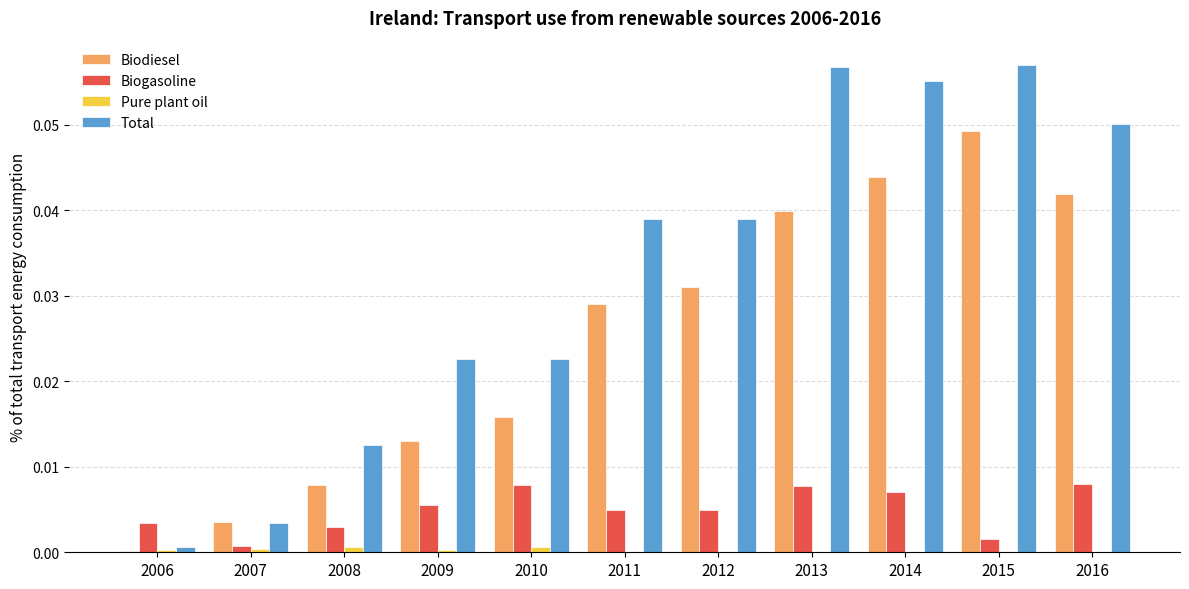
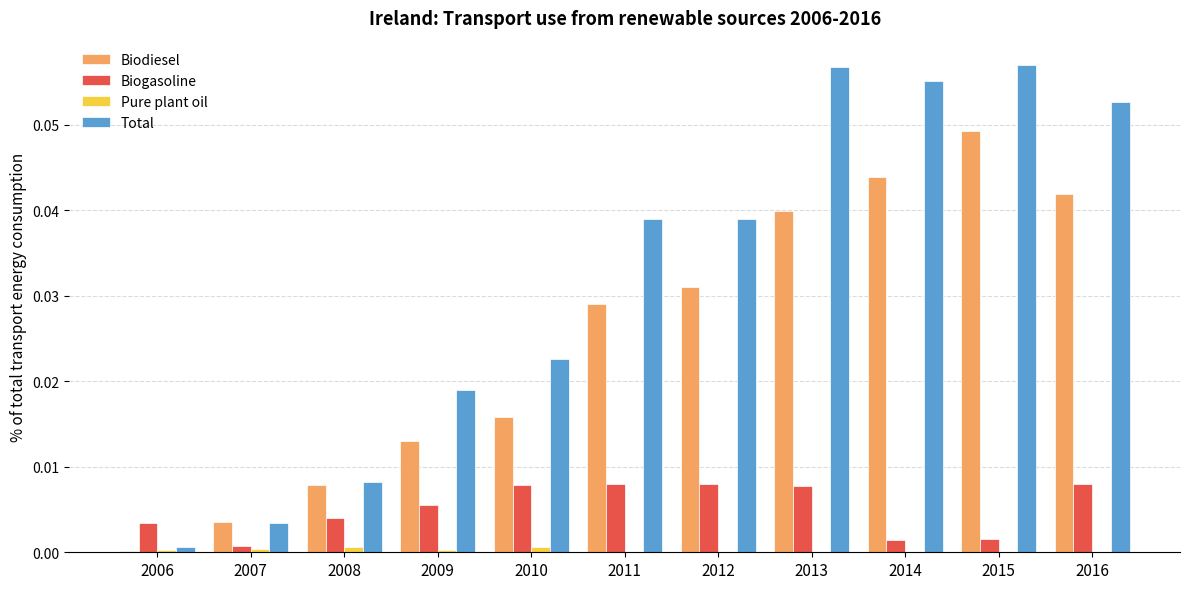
  {
    "Biogasoline": {
      "2006": 0.003,
      "2007": 0.001,
-     "2008": 0.003,
+     "2008": 0.004,
      "2009": 0.006,
      "2010": 0.008,
-     "2011": 0.005,
-     "2012": 0.005,
+     "2011": 0.008,
+     "2012": 0.008,
      "2013": 0.008,
-     "2014": 0.007,
+     "2014": 0.001,
      "2015": 0.002,
      "2016": 0.008
    },
    "Total": {
      "2006": 0.001,
      "2007": 0.003,
-     "2008": 0.013,
-     "2009": 0.023,
+     "2008": 0.008,
+     "2009": 0.019,
      "2010": 0.023,
      "2011": 0.039,
      "2012": 0.039,
      "2013": 0.057,
      "2014": 0.055,
      "2015": 0.057,
-     "2016": 0.050
+     "2016": 0.053
    }
  }
